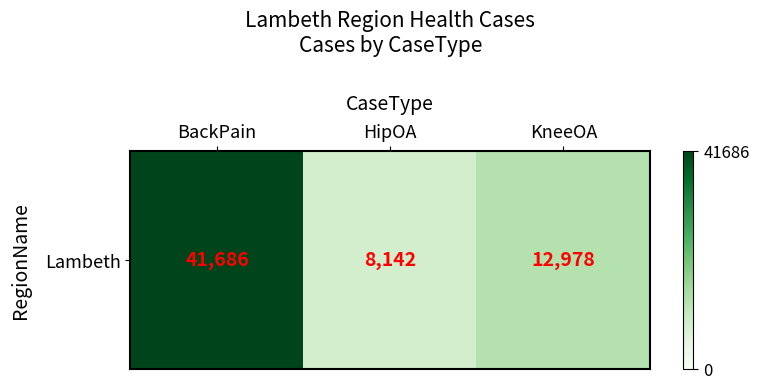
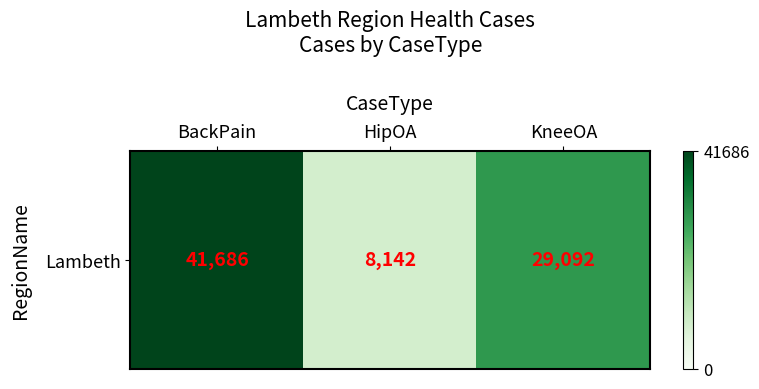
  {
    "Lambeth": {
      "BackPain": "41,686",
      "HipOA": "8,142",
-     "KneeOA": "12,978"
+     "KneeOA": "29,092"
    }
  }
